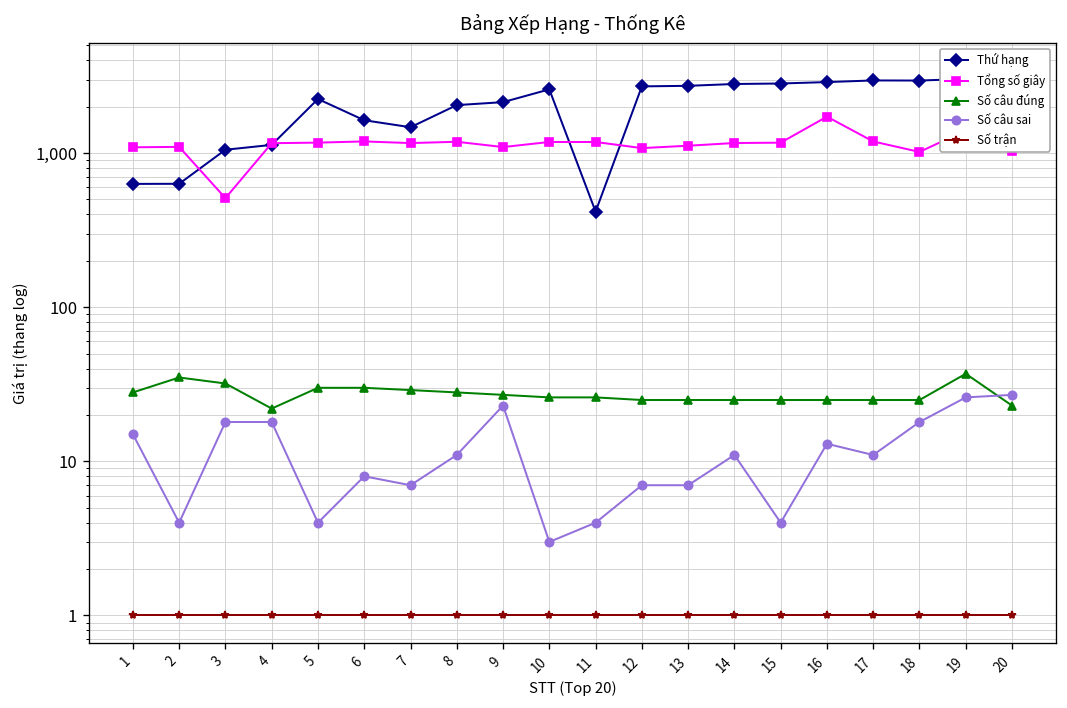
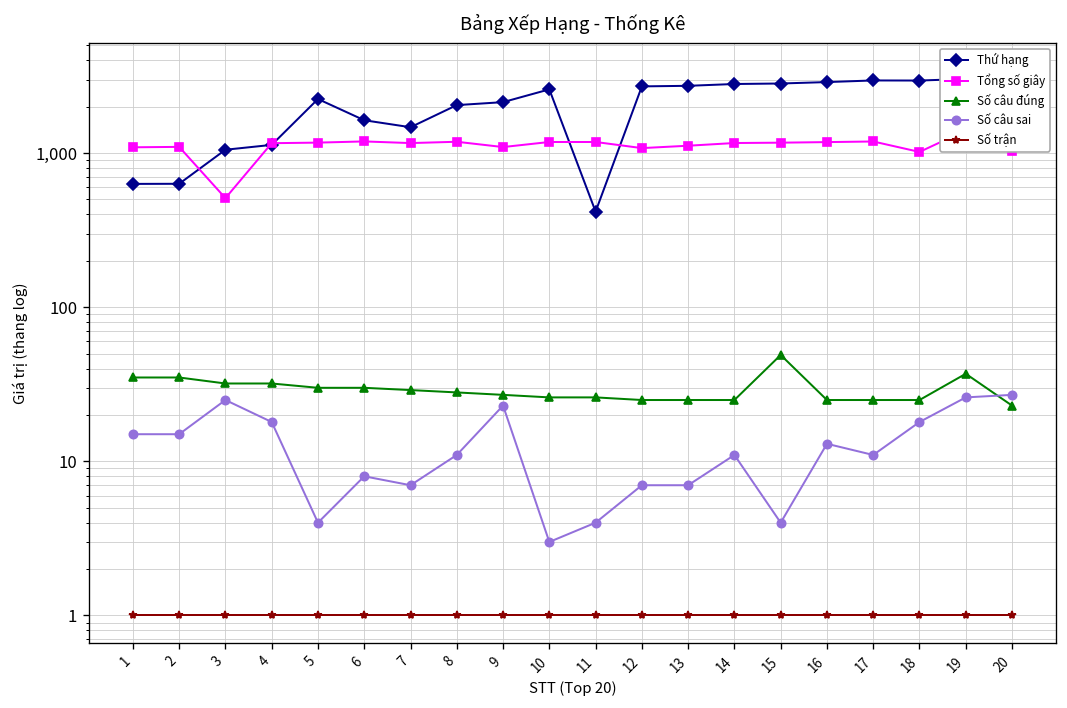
  {
    "Thứ hạng": {
      "1": "600",
      "2": "600",
      "3": "1,100",
      "5": "2,200",
      "6": "1,600",
      "7": "1,500",
      "8": "2,000",
      "9": "2,100",
      "10": "2,600",
      "11": "420",
      "12": "2,700",
      "13": "2,700",
      "14": "2,800",
      "15": "2,800",
      "16": "2,900",
      "17": "3,000",
      "18": "3,000"
    },
    "Tổng số giây": {
      "1": "1,100",
      "2": "1,100",
      "3": "510",
      "5": "1,200",
      "6": "1,200",
      "7": "1,200",
      "8": "1,200",
      "9": "1,100",
      "10": "1,200",
      "11": "1,200",
      "12": "1,100",
      "13": "1,100",
      "14": "1,200",
      "15": "1,200",
-     "16": "1,700",
+     "16": "1,200",
      "17": "1,200",
      "18": "1,000",
      "20": "1,000"
    },
    "Số câu đúng": {
-     "1": "28",
+     "1": "35",
      "2": "35",
      "3": "32",
-     "4": "22",
+     "4": "32",
      "5": "30",
      "6": "30",
      "7": "29",
      "8": "28",
      "9": "27",
      "10": "26",
      "11": "26",
      "12": "25",
      "13": "25",
      "14": "25",
-     "15": "25",
+     "15": "49",
      "16": "25",
      "17": "25",
      "18": "25",
      "19": "37",
      "20": "23"
    },
    "Số câu sai": {
      "1": "15",
-     "2": "4",
-     "3": "18",
+     "2": "15",
+     "3": "25",
      "4": "18",
      "5": "4",
      "6": "8",
      "7": "7",
      "8": "11",
      "9": "23",
      "10": "3",
      "11": "4",
      "12": "7",
      "13": "7",
      "14": "11",
      "15": "4",
      "16": "13",
      "17": "11",
      "18": "18",
      "19": "26",
      "20": "27"
    },
    "Số trận": {
      "1": "1",
      "2": "1",
      "3": "1",
      "4": "1",
      "5": "1",
      "6": "1",
      "7": "1",
      "8": "1",
      "9": "1",
      "10": "1",
      "11": "1",
      "12": "1",
      "13": "1",
      "14": "1",
      "15": "1",
      "16": "1",
      "17": "1",
      "18": "1",
      "19": "1",
      "20": "1"
    }
  }
